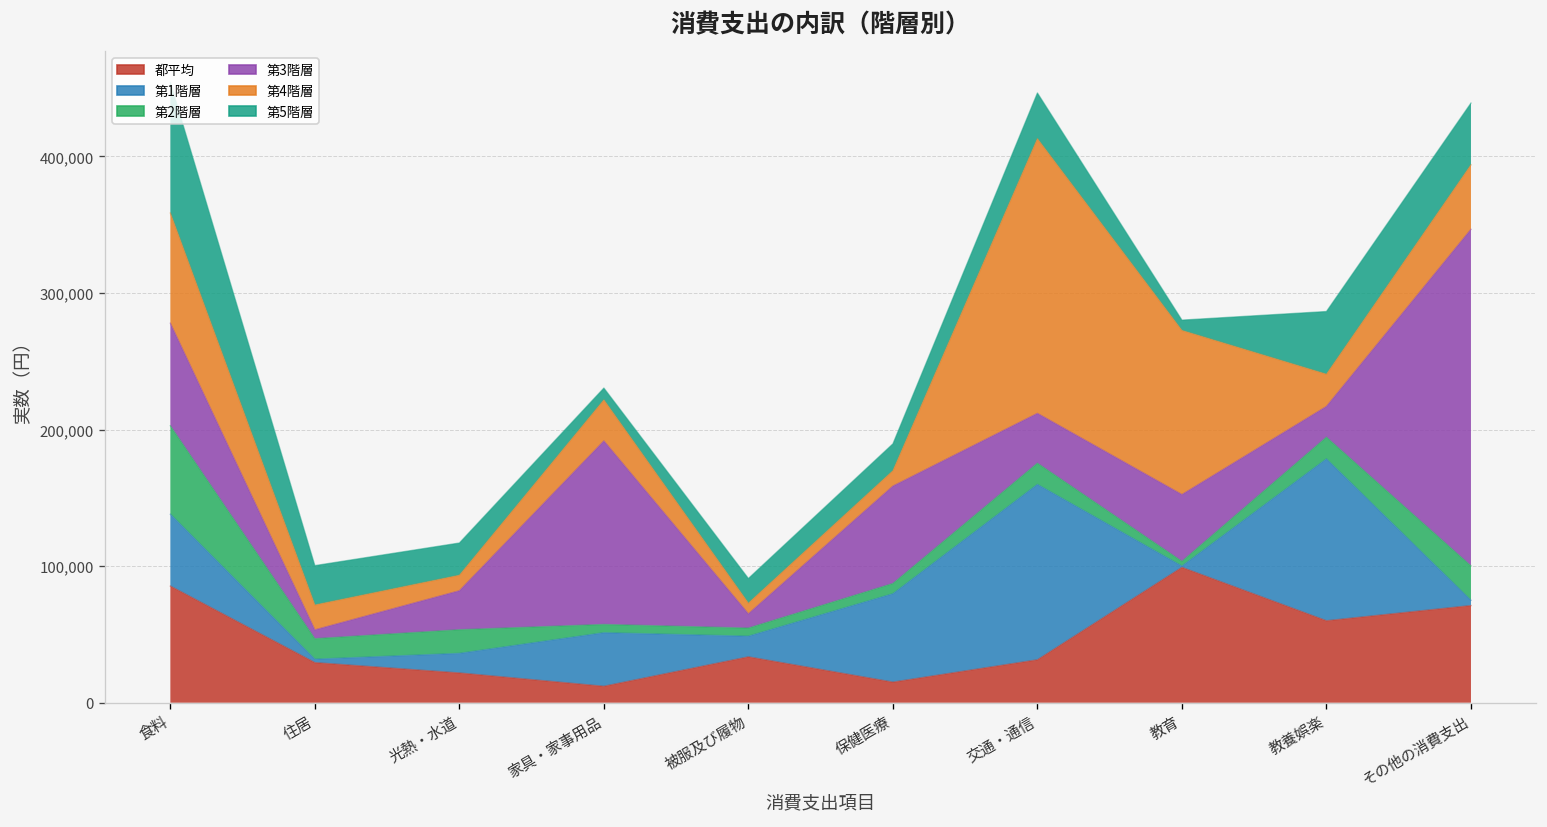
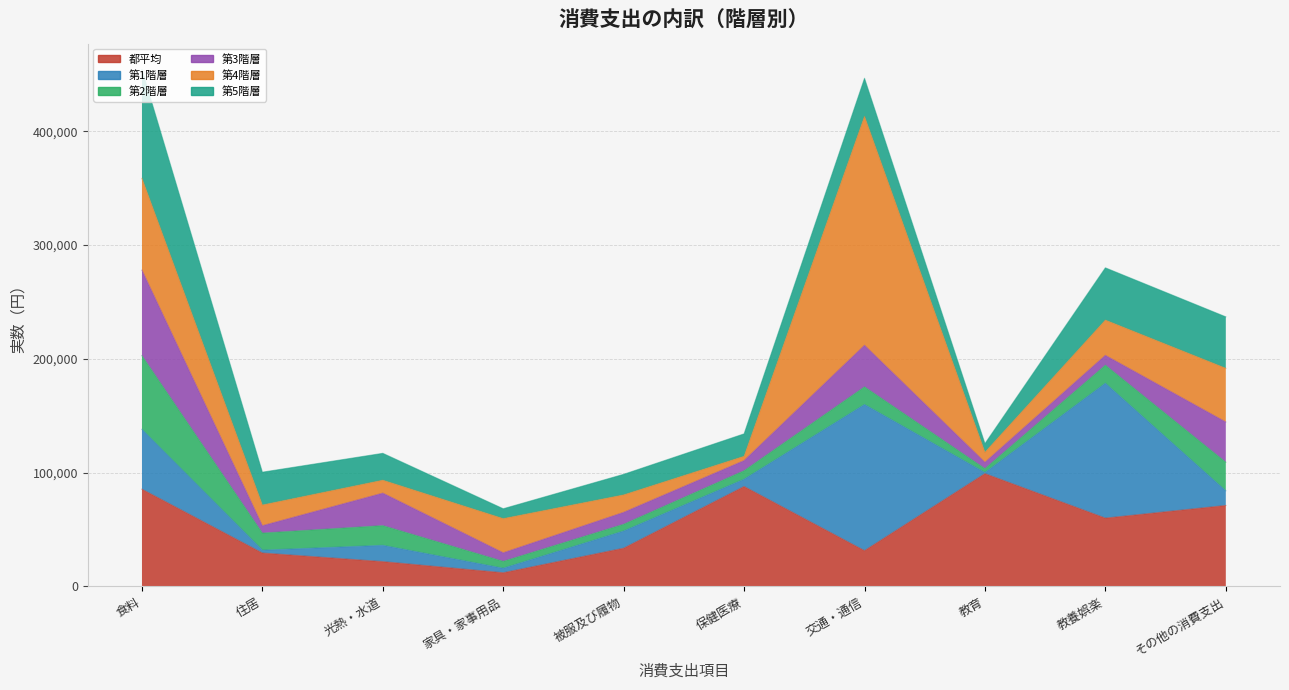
  {
    "都平均": {
      "食料": "85,000",
      "住居": "29,000",
      "光熱・水道": "22,000",
      "家具・家事用品": "12,000",
      "被服及び履物": "34,000",
-     "保健医療": "15,000",
+     "保健医療": "88,000",
      "交通・通信": "31,000",
      "教養娯楽": "60,000",
      "その他の消費支出": "71,000"
    },
    "第1階層": {
      "食料": "53,000",
      "住居": "3,000",
      "光熱・水道": "14,000",
-     "家具・家事用品": "39,000",
+     "家具・家事用品": "4,000",
      "被服及び履物": "15,000",
-     "保健医療": "65,000",
+     "保健医療": "6,000",
      "交通・通信": "128,000",
      "教養娯楽": "118,000",
-     "その他の消費支出": "4,000"
+     "その他の消費支出": "13,000"
    },
    "第3階層": {
      "食料": "75,000",
      "住居": "6,000",
      "光熱・水道": "29,000",
-     "家具・家事用品": "134,000",
+     "家具・家事用品": "7,000",
      "被服及び履物": "10,000",
-     "保健医療": "71,000",
+     "保健医療": "9,000",
      "交通・通信": "36,000",
-     "教育": "49,000",
-     "教養娯楽": "23,000",
-     "その他の消費支出": "246,000"
+     "教育": "6,000",
+     "教養娯楽": "9,000",
+     "その他の消費支出": "35,000"
    },
    "第4階層": {
      "食料": "81,000",
      "住居": "18,000",
      "光熱・水道": "11,000",
      "家具・家事用品": "30,000",
-     "被服及び履物": "8,000",
-     "保健医療": "11,000",
+     "被服及び履物": "15,000",
+     "保健医療": "4,000",
      "交通・通信": "201,000",
-     "教育": "120,000",
-     "教養娯楽": "24,000",
+     "教育": "9,000",
+     "教養娯楽": "31,000",
      "その他の消費支出": "47,000"
    }
  }
